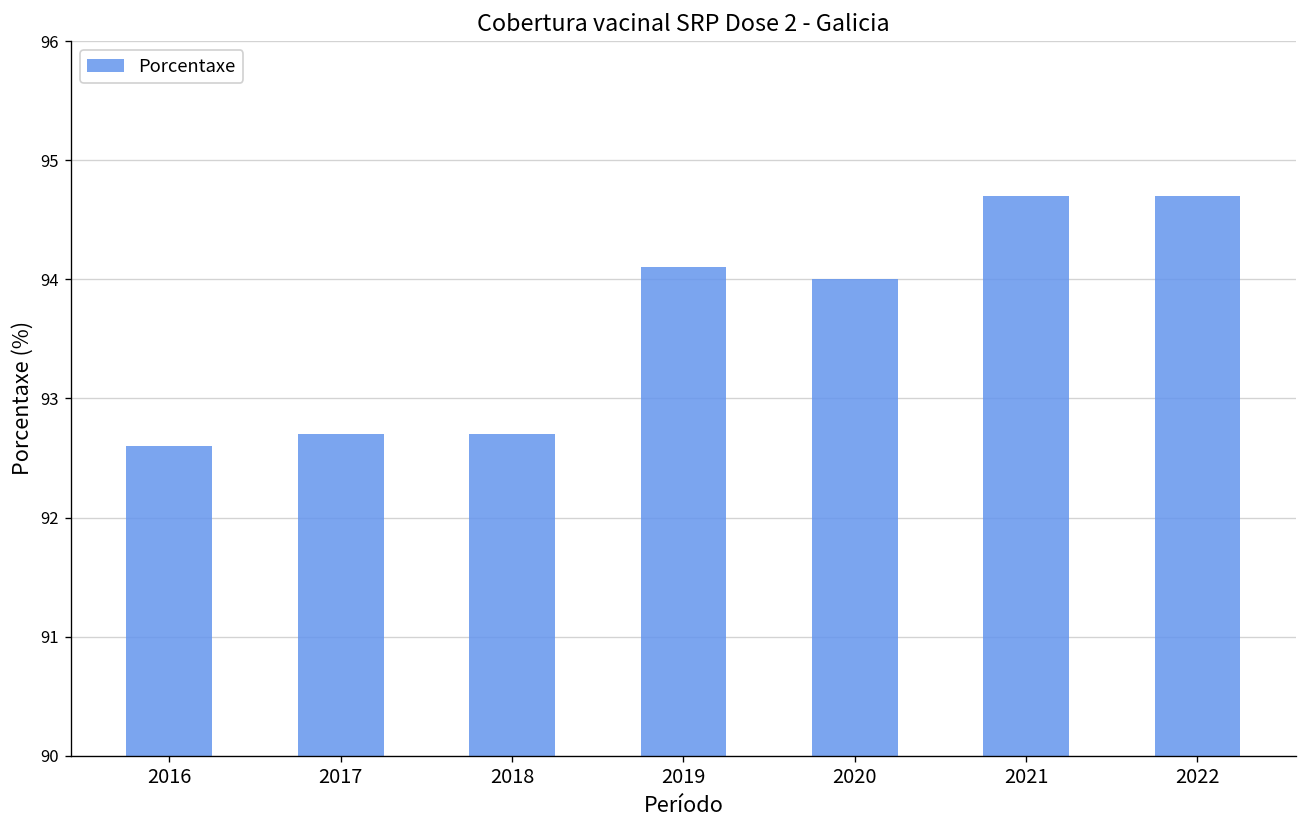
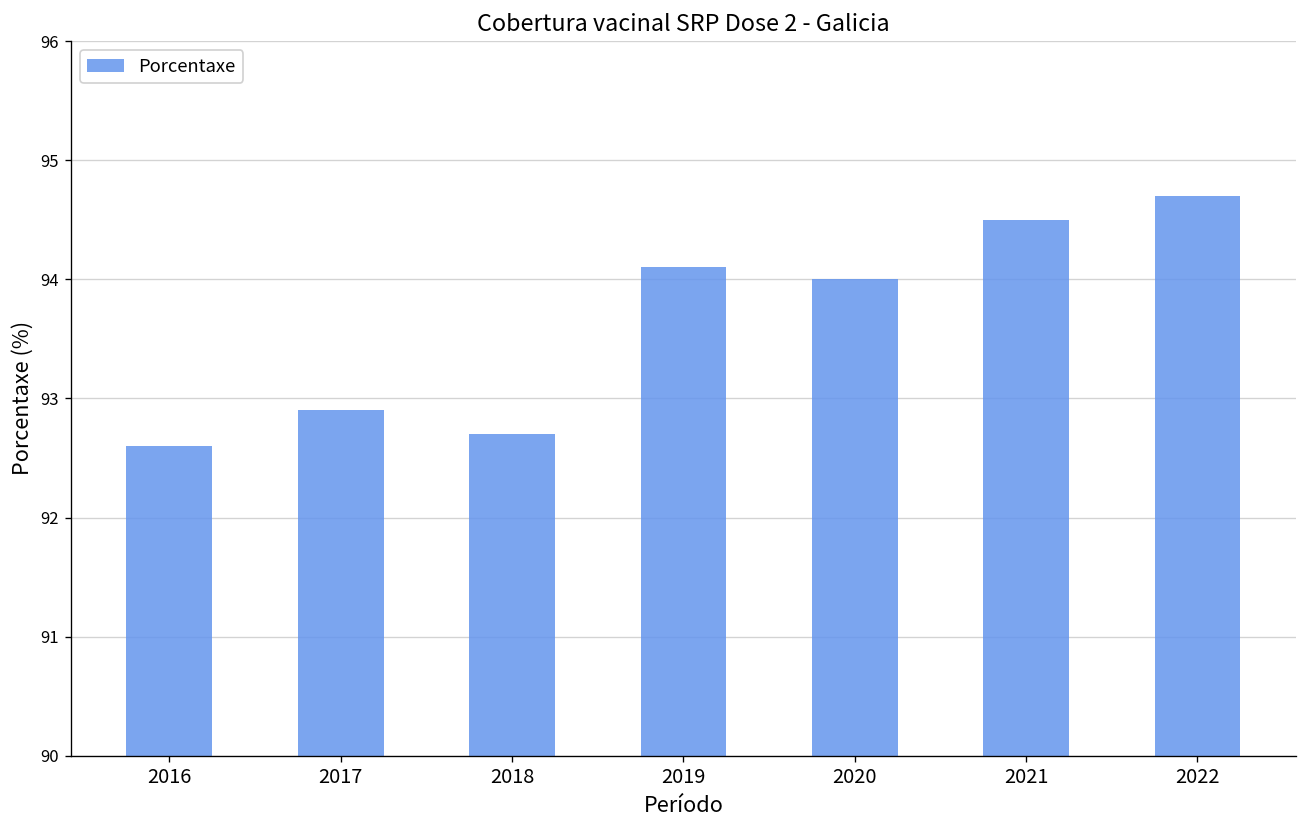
  {
    "2016": 92.6,
-   "2017": 92.7,
+   "2017": 92.9,
    "2018": 92.7,
    "2019": 94.1,
    "2020": 94.0,
-   "2021": 94.7,
+   "2021": 94.5,
    "2022": 94.7
  }
